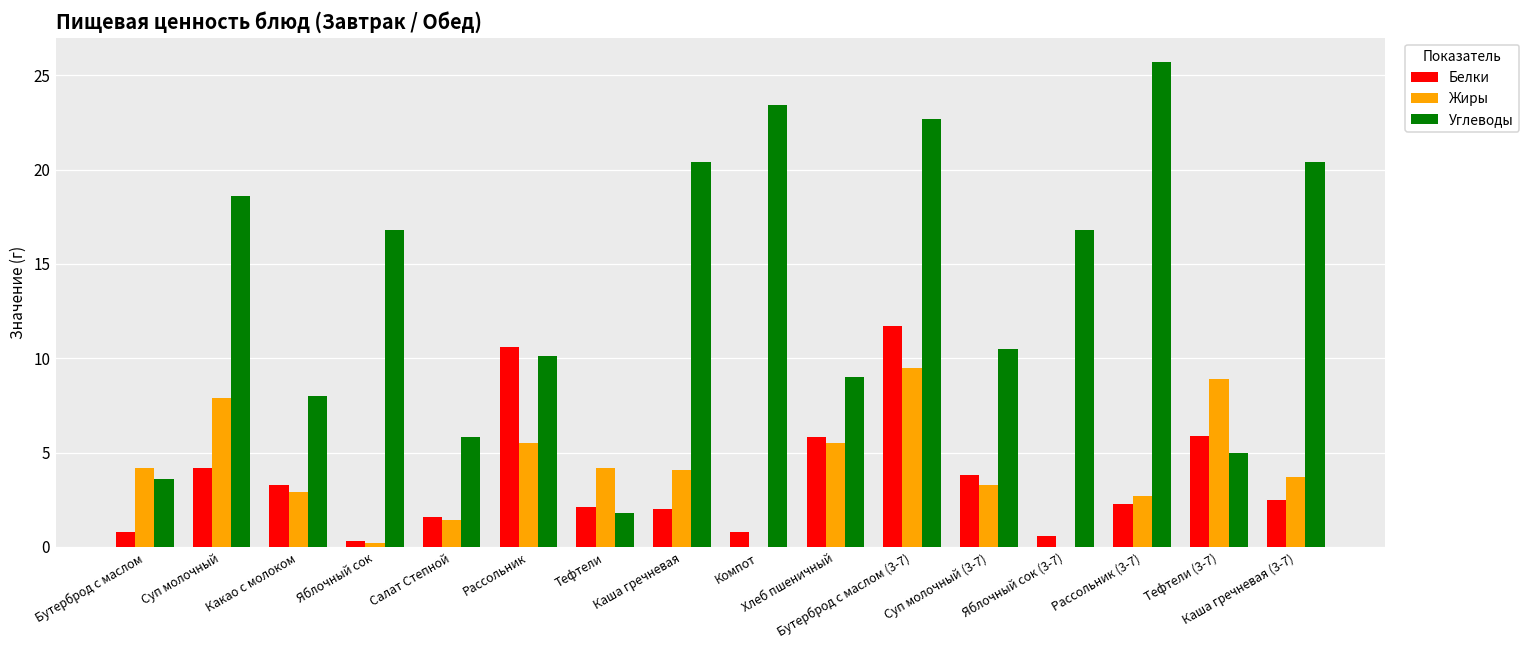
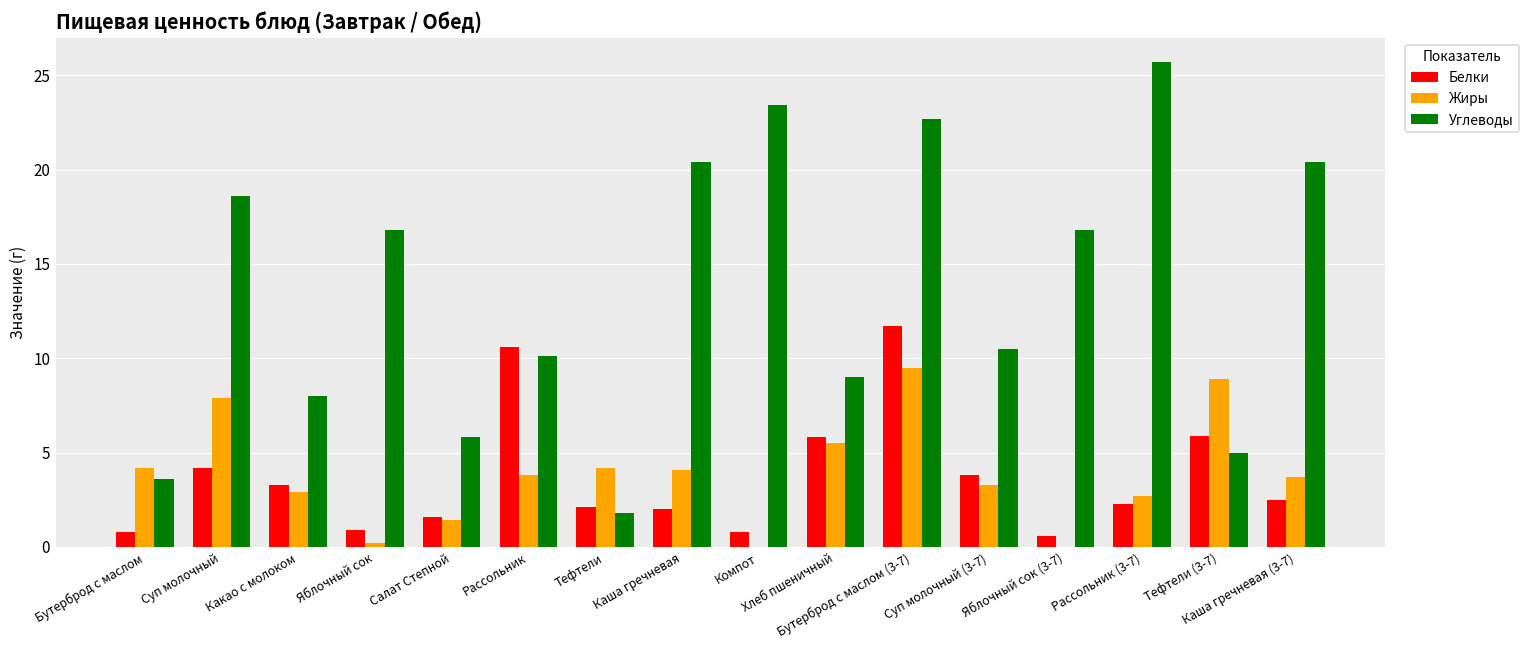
  {
    "Белки": {
      "Бутерброд с маслом": 0.8,
      "Суп молочный": 4.2,
      "Какао с молоком": 3.3,
-     "Яблочный сок": 0.3,
+     "Яблочный сок": 0.9,
      "Салат Степной": 1.6,
      "Рассольник": 10.6,
      "Тефтели": 2.1,
      "Каша гречневая": 2.0,
      "Компот": 0.8,
      "Хлеб пшеничный": 5.8,
      "Бутерброд с маслом (3-7)": 11.7,
      "Суп молочный (3-7)": 3.8,
      "Яблочный сок (3-7)": 0.6,
      "Рассольник (3-7)": 2.3,
      "Тефтели (3-7)": 5.9,
      "Каша гречневая (3-7)": 2.5
    },
    "Жиры": {
      "Бутерброд с маслом": 4.2,
      "Суп молочный": 7.9,
      "Какао с молоком": 2.9,
      "Яблочный сок": 0.2,
      "Салат Степной": 1.4,
-     "Рассольник": 5.5,
+     "Рассольник": 3.8,
      "Тефтели": 4.2,
      "Каша гречневая": 4.1,
      "Компот": 0.0,
      "Хлеб пшеничный": 5.5,
      "Бутерброд с маслом (3-7)": 9.5,
      "Суп молочный (3-7)": 3.3,
      "Яблочный сок (3-7)": 0.0,
      "Рассольник (3-7)": 2.7,
      "Тефтели (3-7)": 8.9,
      "Каша гречневая (3-7)": 3.7
    },
    "Углеводы": {
      "Бутерброд с маслом": 3.6,
      "Суп молочный": 18.6,
      "Какао с молоком": 8.0,
      "Яблочный сок": 16.8,
      "Салат Степной": 5.8,
      "Рассольник": 10.1,
      "Тефтели": 1.8,
      "Каша гречневая": 20.4,
      "Компот": 23.4,
      "Хлеб пшеничный": 9.0,
      "Бутерброд с маслом (3-7)": 22.7,
      "Суп молочный (3-7)": 10.5,
      "Яблочный сок (3-7)": 16.8,
      "Рассольник (3-7)": 25.7,
      "Тефтели (3-7)": 5.0,
      "Каша гречневая (3-7)": 20.4
    }
  }
